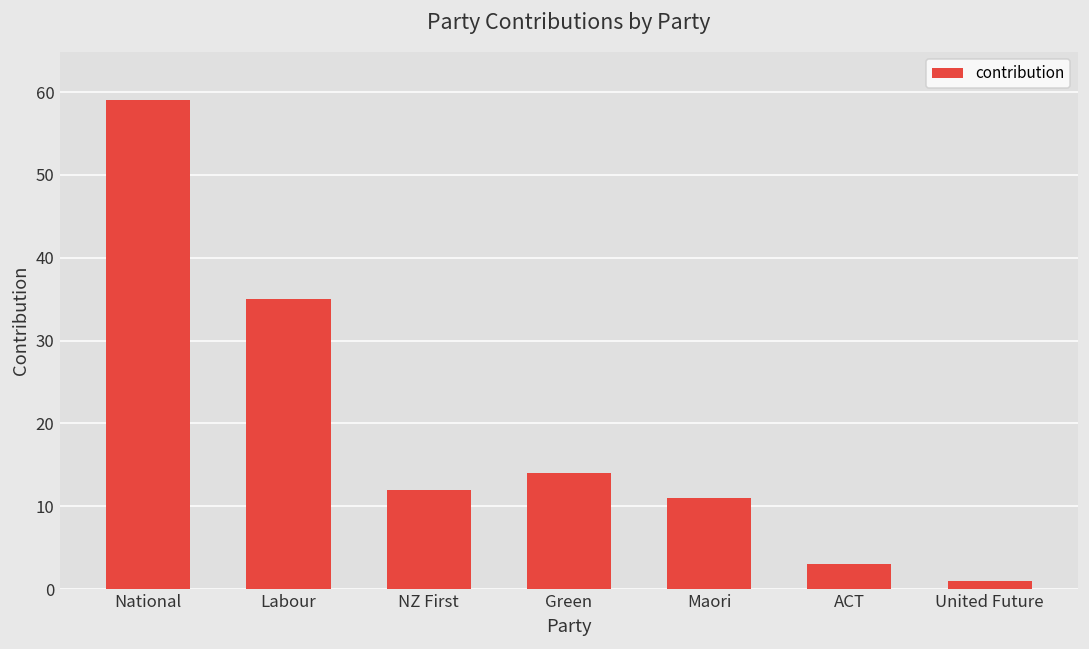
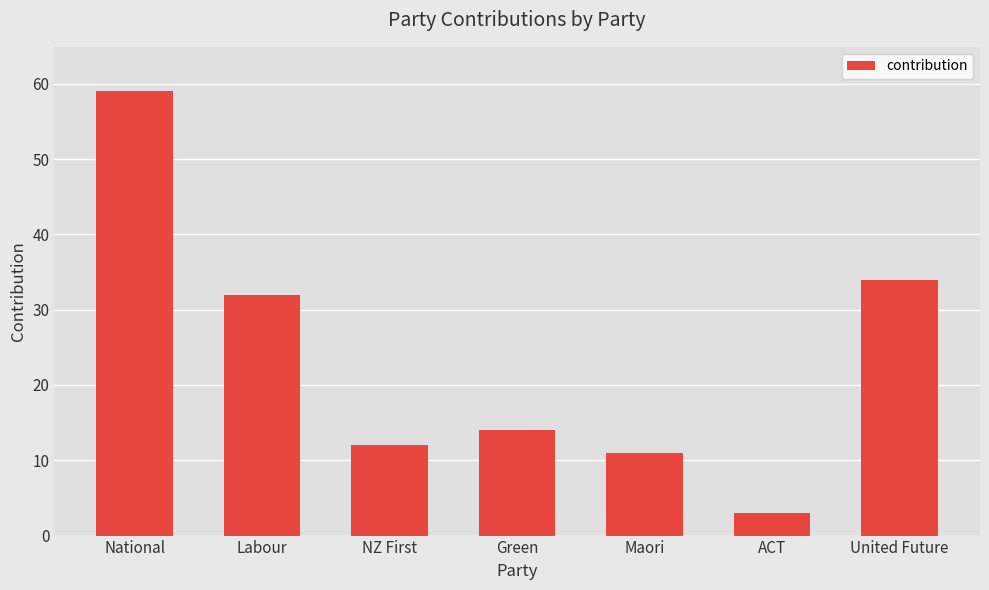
  {
    "National": 59,
-   "Labour": 35,
+   "Labour": 32,
    "NZ First": 12,
    "Green": 14,
    "Maori": 11,
    "ACT": 3,
-   "United Future": 1
+   "United Future": 34
  }
